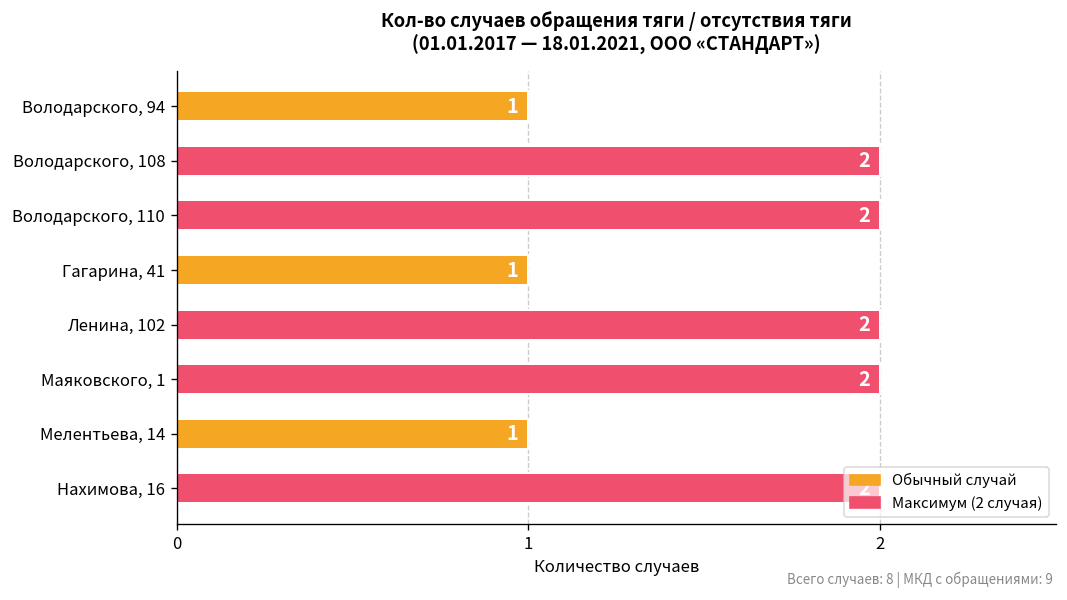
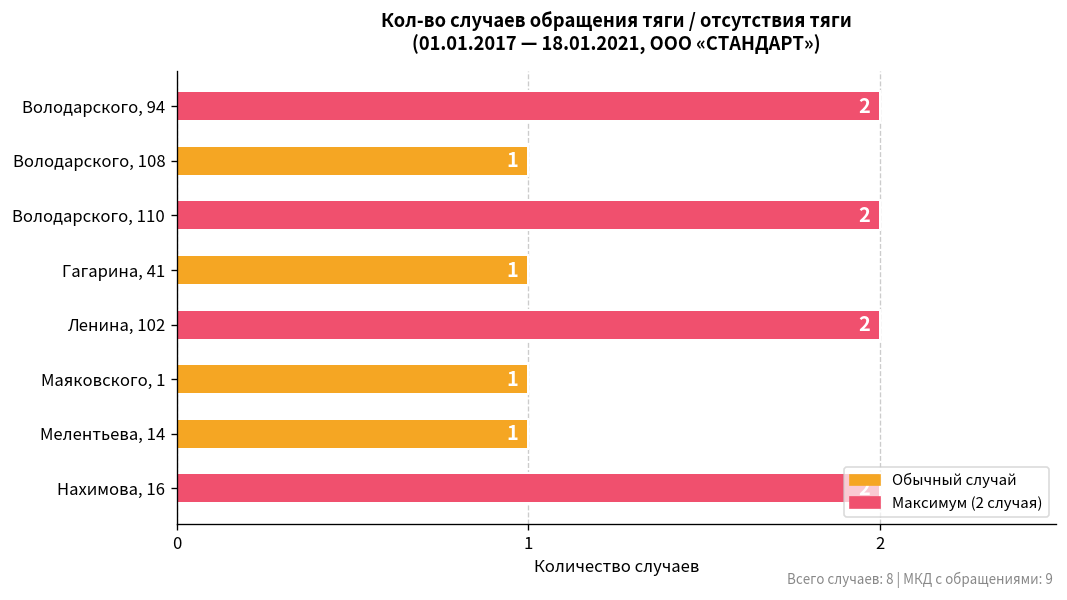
  {
-   "Володарского, 94": 1,
-   "Володарского, 108": 2,
+   "Володарского, 94": 2,
+   "Володарского, 108": 1,
    "Володарского, 110": 2,
    "Гагарина, 41": 1,
    "Ленина, 102": 2,
-   "Маяковского, 1": 2,
+   "Маяковского, 1": 1,
    "Мелентьева, 14": 1
  }
